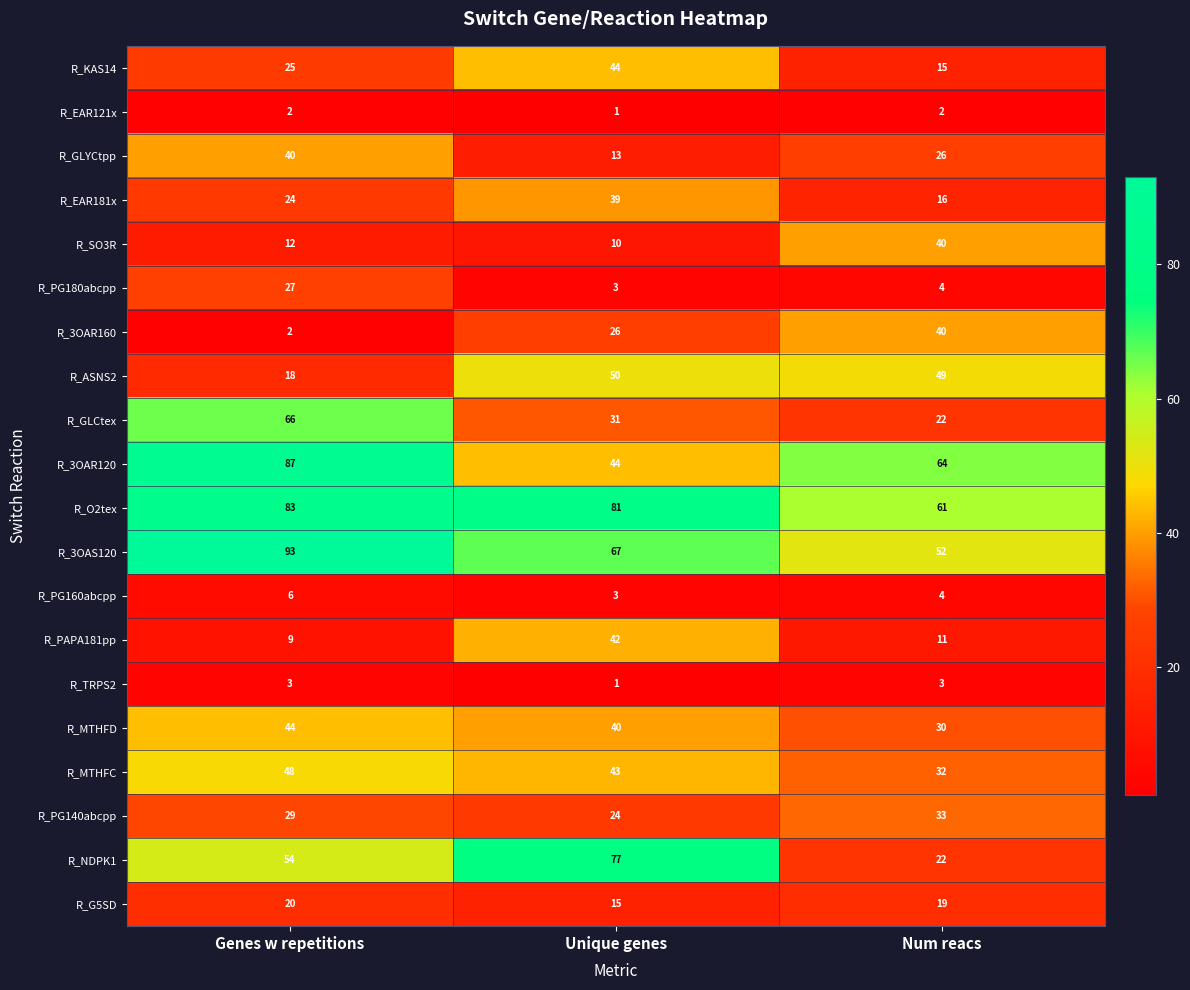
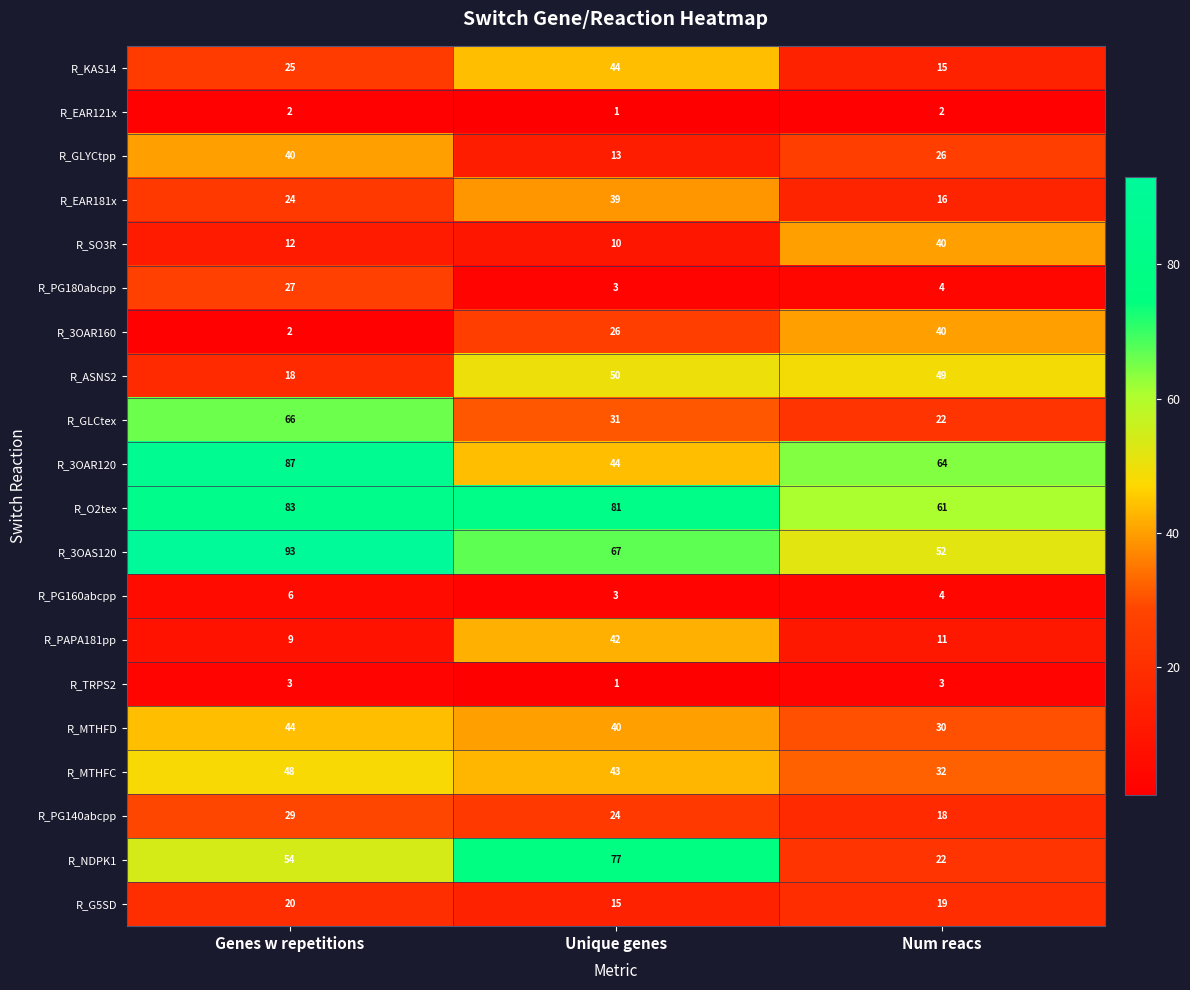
  {
    "R_KAS14": {
      "Genes w repetitions": 25,
      "Unique genes": 44,
      "Num reacs": 15
    },
    "R_EAR121x": {
      "Genes w repetitions": 2,
      "Unique genes": 1,
      "Num reacs": 2
    },
    "R_GLYCtpp": {
      "Genes w repetitions": 40,
      "Unique genes": 13,
      "Num reacs": 26
    },
    "R_EAR181x": {
      "Genes w repetitions": 24,
      "Unique genes": 39,
      "Num reacs": 16
    },
    "R_SO3R": {
      "Genes w repetitions": 12,
      "Unique genes": 10,
      "Num reacs": 40
    },
    "R_PG180abcpp": {
      "Genes w repetitions": 27,
      "Unique genes": 3,
      "Num reacs": 4
    },
    "R_3OAR160": {
      "Genes w repetitions": 2,
      "Unique genes": 26,
      "Num reacs": 40
    },
    "R_ASNS2": {
      "Genes w repetitions": 18,
      "Unique genes": 50,
      "Num reacs": 49
    },
    "R_GLCtex": {
      "Genes w repetitions": 66,
      "Unique genes": 31,
      "Num reacs": 22
    },
    "R_3OAR120": {
      "Genes w repetitions": 87,
      "Unique genes": 44,
      "Num reacs": 64
    },
    "R_O2tex": {
      "Genes w repetitions": 83,
      "Unique genes": 81,
      "Num reacs": 61
    },
    "R_3OAS120": {
      "Genes w repetitions": 93,
      "Unique genes": 67,
      "Num reacs": 52
    },
    "R_PG160abcpp": {
      "Genes w repetitions": 6,
      "Unique genes": 3,
      "Num reacs": 4
    },
    "R_PAPA181pp": {
      "Genes w repetitions": 9,
      "Unique genes": 42,
      "Num reacs": 11
    },
    "R_TRPS2": {
      "Genes w repetitions": 3,
      "Unique genes": 1,
      "Num reacs": 3
    },
    "R_MTHFD": {
      "Genes w repetitions": 44,
      "Unique genes": 40,
      "Num reacs": 30
    },
    "R_MTHFC": {
      "Genes w repetitions": 48,
      "Unique genes": 43,
      "Num reacs": 32
    },
    "R_PG140abcpp": {
      "Genes w repetitions": 29,
      "Unique genes": 24,
-     "Num reacs": 33
+     "Num reacs": 18
    },
    "R_NDPK1": {
      "Genes w repetitions": 54,
      "Unique genes": 77,
      "Num reacs": 22
    },
    "R_G5SD": {
      "Genes w repetitions": 20,
      "Unique genes": 15,
      "Num reacs": 19
    }
  }
